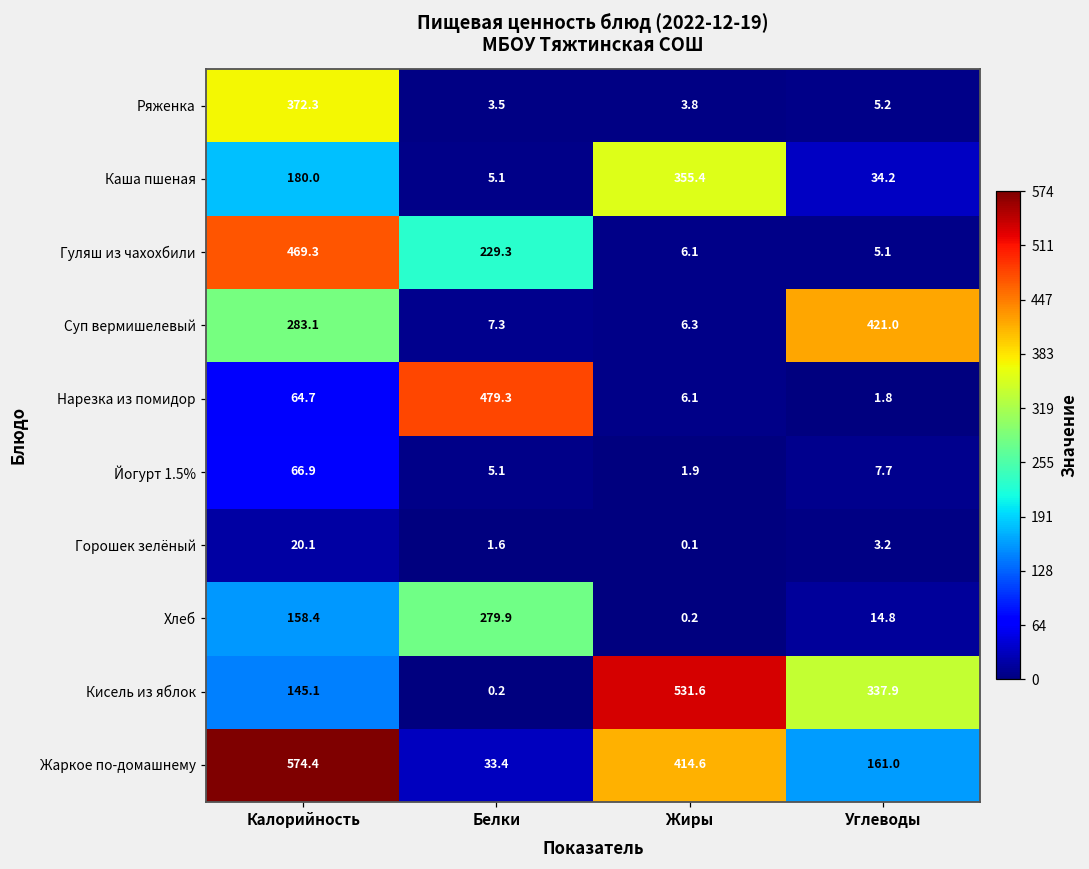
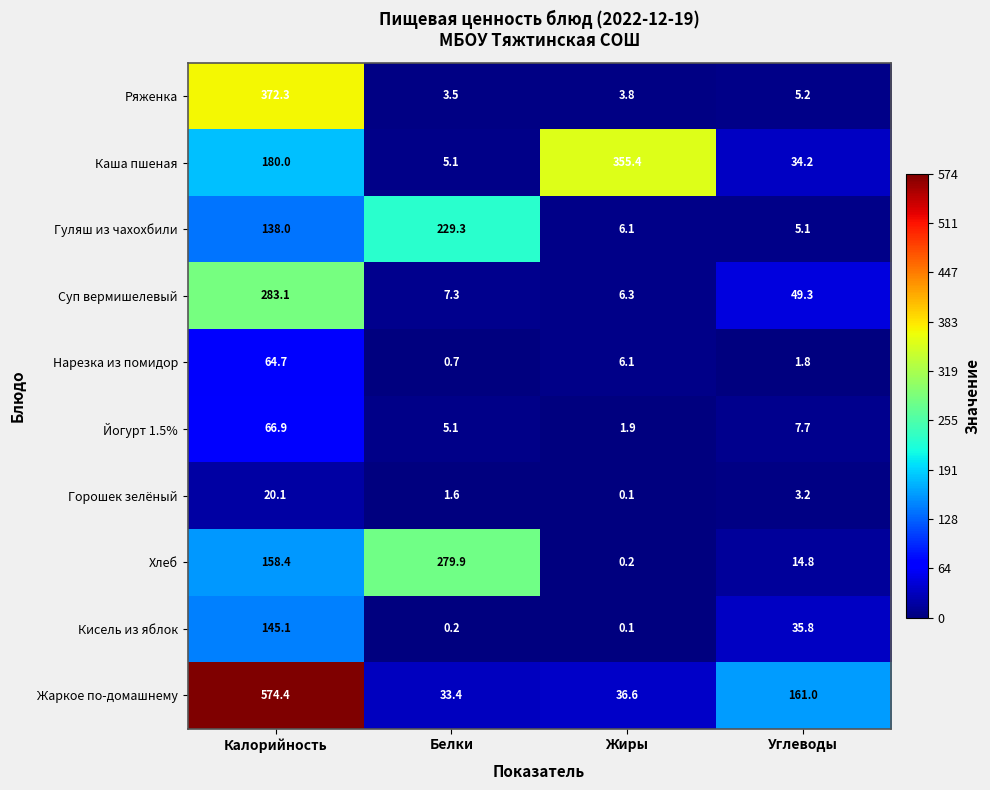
  {
    "Ряженка": {
      "Калорийность": 372.3,
      "Белки": 3.5,
      "Жиры": 3.8,
      "Углеводы": 5.2
    },
    "Каша пшеная": {
      "Калорийность": 180.0,
      "Белки": 5.1,
      "Жиры": 355.4,
      "Углеводы": 34.2
    },
    "Гуляш из чахохбили": {
-     "Калорийность": 469.3,
+     "Калорийность": 138.0,
      "Белки": 229.3,
      "Жиры": 6.1,
      "Углеводы": 5.1
    },
    "Суп вермишелевый": {
      "Калорийность": 283.1,
      "Белки": 7.3,
      "Жиры": 6.3,
-     "Углеводы": 421.0
+     "Углеводы": 49.3
    },
    "Нарезка из помидор": {
      "Калорийность": 64.7,
-     "Белки": 479.3,
+     "Белки": 0.7,
      "Жиры": 6.1,
      "Углеводы": 1.8
    },
    "Йогурт 1.5%": {
      "Калорийность": 66.9,
      "Белки": 5.1,
      "Жиры": 1.9,
      "Углеводы": 7.7
    },
    "Горошек зелёный": {
      "Калорийность": 20.1,
      "Белки": 1.6,
      "Жиры": 0.1,
      "Углеводы": 3.2
    },
    "Хлеб": {
      "Калорийность": 158.4,
      "Белки": 279.9,
      "Жиры": 0.2,
      "Углеводы": 14.8
    },
    "Кисель из яблок": {
      "Калорийность": 145.1,
      "Белки": 0.2,
-     "Жиры": 531.6,
-     "Углеводы": 337.9
+     "Жиры": 0.1,
+     "Углеводы": 35.8
    },
    "Жаркое по-домашнему": {
      "Калорийность": 574.4,
      "Белки": 33.4,
-     "Жиры": 414.6,
+     "Жиры": 36.6,
      "Углеводы": 161.0
    }
  }
